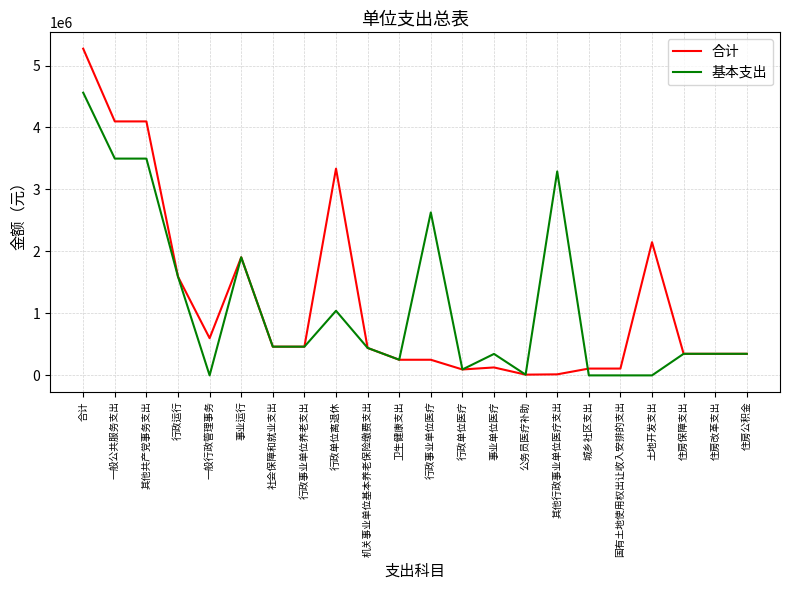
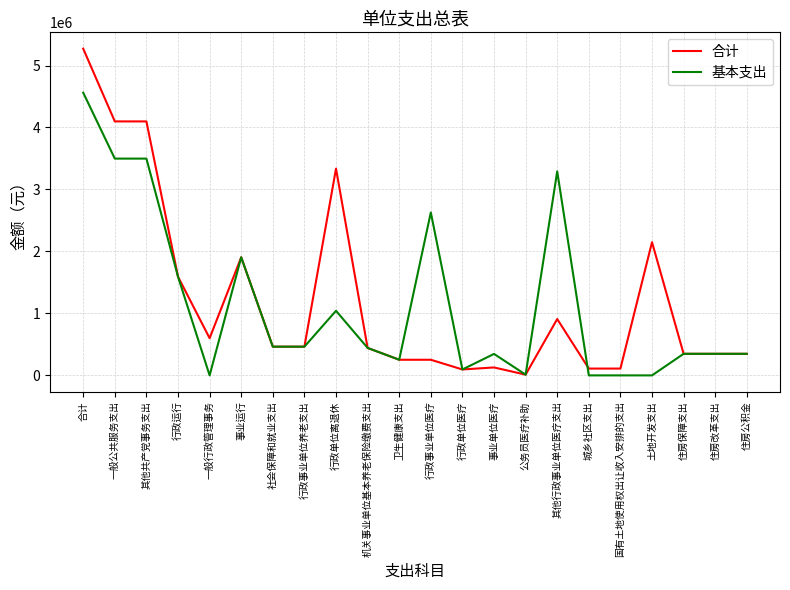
  {
    "合计": {
      "合计": 5300000,
      "一般公共服务支出": 4100000,
      "其他共产党事务支出": 4100000,
      "一般行政管理事务": 600000,
      "行政单位离退休": 3300000,
      "行政事业单位医疗": 300000,
      "事业单位医疗": 100000,
-     "其他行政事业单位医疗支出": 0,
+     "其他行政事业单位医疗支出": 900000,
      "城乡社区支出": 100000,
      "国有土地使用权出让收入安排的支出": 100000,
      "土地开发支出": 2100000
    },
    "基本支出": {
      "合计": 4600000,
      "一般公共服务支出": 3500000,
      "其他共产党事务支出": 3500000,
      "一般行政管理事务": 0,
      "行政单位离退休": 1000000,
      "行政事业单位医疗": 2600000,
      "事业单位医疗": 300000,
      "其他行政事业单位医疗支出": 3300000,
      "城乡社区支出": 0,
      "国有土地使用权出让收入安排的支出": 0,
      "土地开发支出": 0
    }
  }
